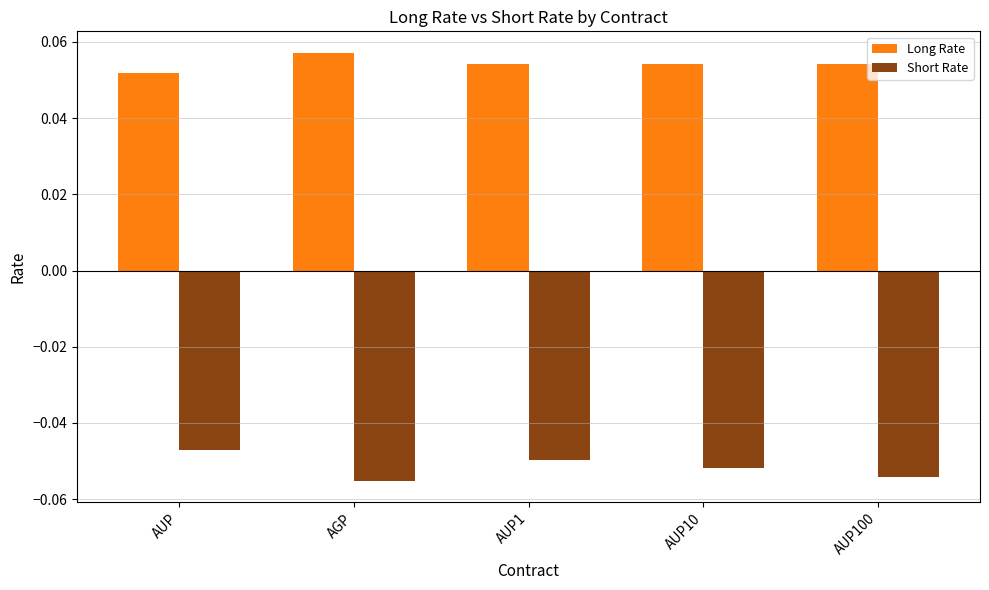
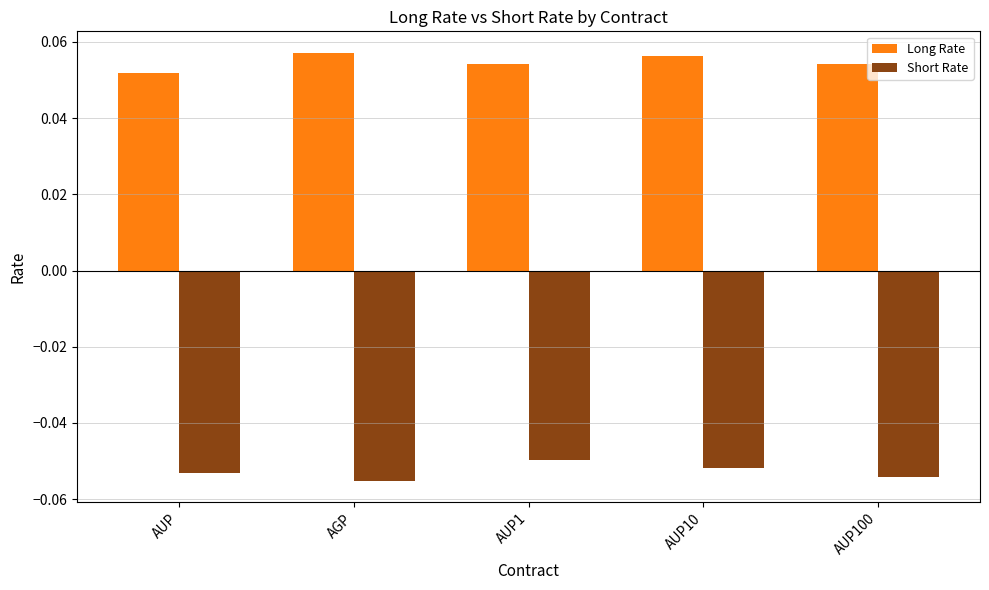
  {
    "Long Rate": {
      "AUP": 0.052,
      "AGP": 0.057,
      "AUP1": 0.054,
-     "AUP10": 0.054,
+     "AUP10": 0.056,
      "AUP100": 0.054
    },
    "Short Rate": {
-     "AUP": -0.047,
+     "AUP": -0.053,
      "AGP": -0.055,
      "AUP1": -0.050,
      "AUP10": -0.052,
      "AUP100": -0.054
    }
  }
